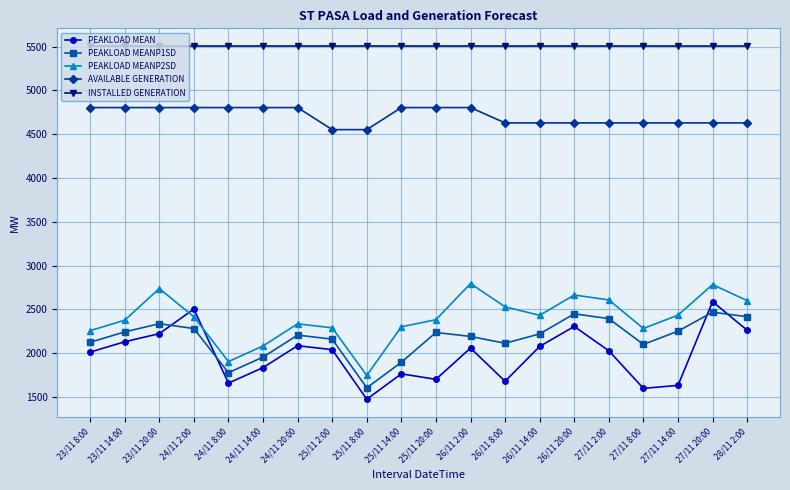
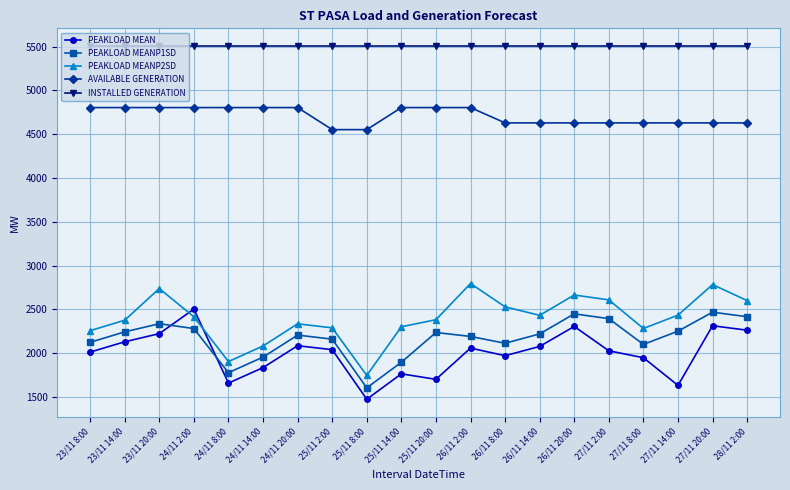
  {
    "PEAKLOAD MEAN": {
      "23/11 8:00": 2000,
      "23/11 14:00": 2100,
      "23/11 20:00": 2200,
      "24/11 2:00": 2500,
      "24/11 8:00": 1700,
      "24/11 14:00": 1800,
      "24/11 20:00": 2100,
      "25/11 2:00": 2000,
      "25/11 8:00": 1500,
      "25/11 14:00": 1800,
      "25/11 20:00": 1700,
      "26/11 2:00": 2100,
-     "26/11 8:00": 1700,
+     "26/11 8:00": 2000,
      "26/11 14:00": 2100,
      "26/11 20:00": 2300,
      "27/11 2:00": 2000,
-     "27/11 8:00": 1600,
+     "27/11 8:00": 1900,
      "27/11 14:00": 1600,
-     "27/11 20:00": 2600,
+     "27/11 20:00": 2300,
      "28/11 2:00": 2300
    },
    "PEAKLOAD MEANP2SD": {
      "23/11 8:00": 2300,
      "23/11 14:00": 2400,
      "23/11 20:00": 2700,
      "24/11 2:00": 2400,
      "24/11 8:00": 1900,
      "24/11 14:00": 2100,
      "24/11 20:00": 2300,
      "25/11 2:00": 2300,
      "25/11 8:00": 1700,
      "25/11 14:00": 2300,
      "25/11 20:00": 2400,
      "26/11 2:00": 2800,
      "26/11 8:00": 2500,
      "26/11 14:00": 2400,
      "26/11 20:00": 2700,
      "27/11 2:00": 2600,
      "27/11 8:00": 2300,
      "27/11 14:00": 2400,
      "27/11 20:00": 2800,
      "28/11 2:00": 2600
    }
  }
